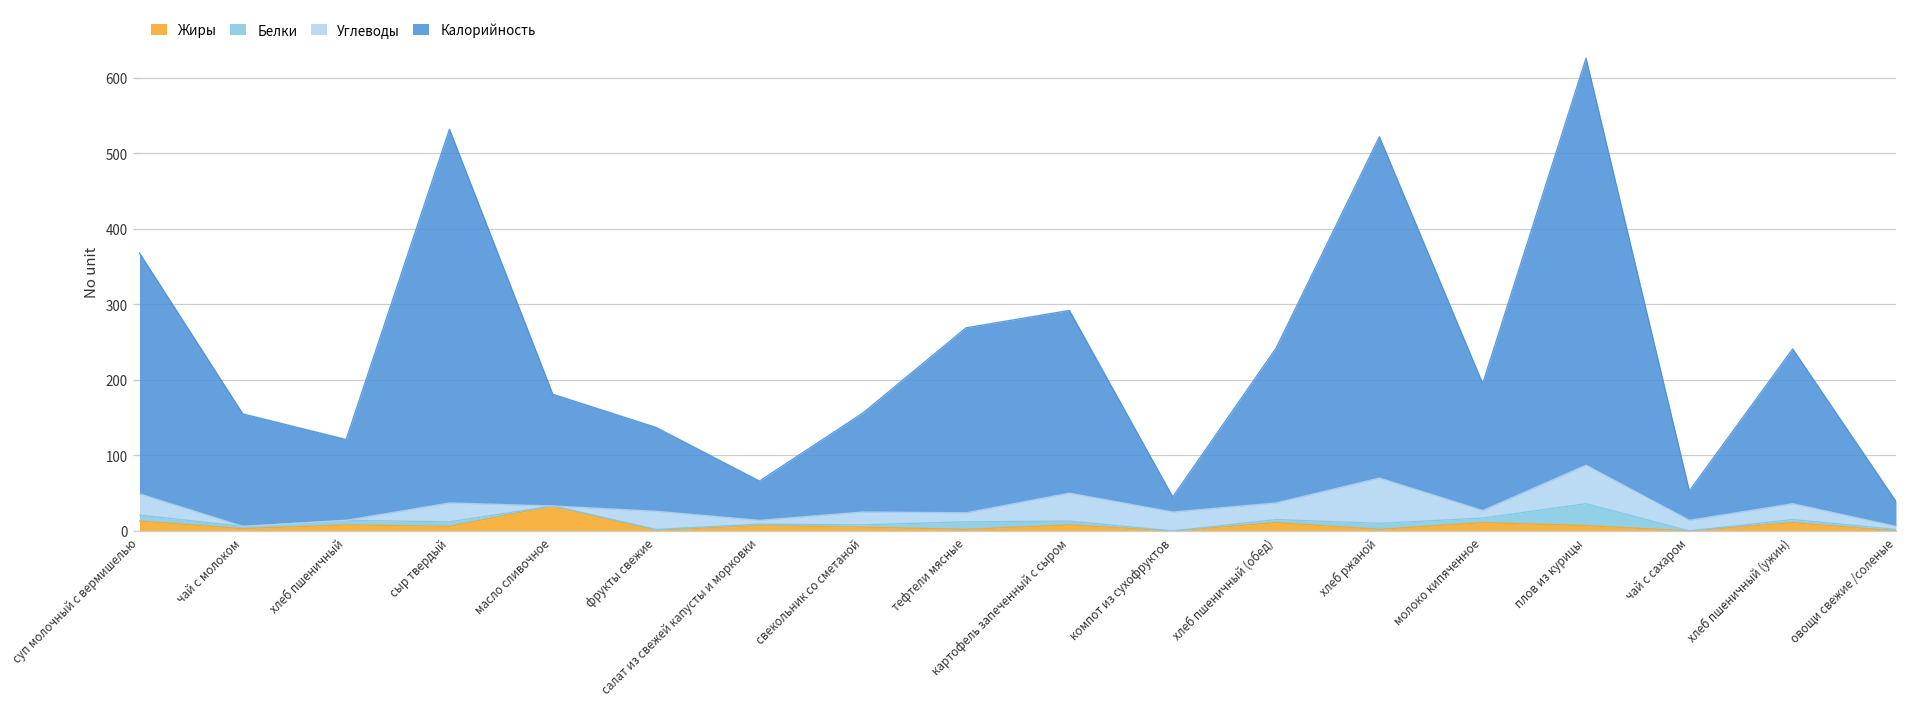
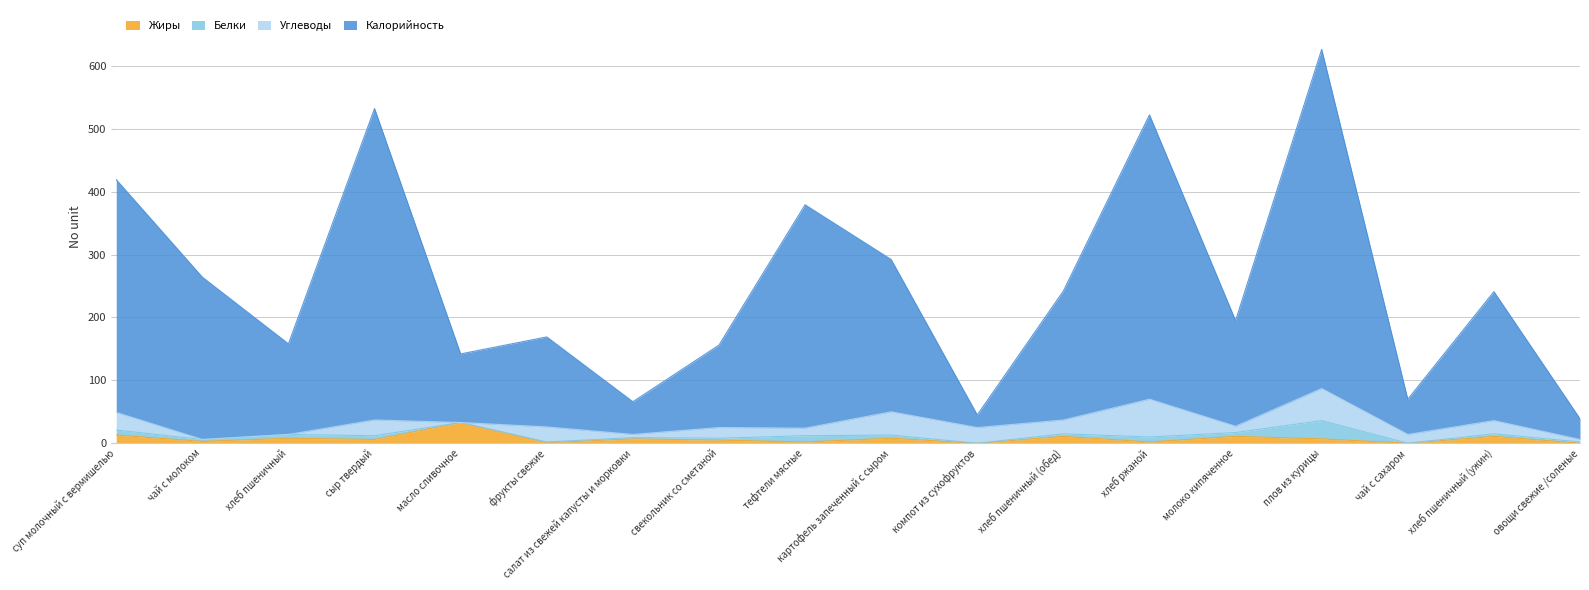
  {
    "Жиры": {
      "суп молочный с вермишелью": 10,
      "хлеб пшеничный": 10,
      "сыр твердый": 10,
      "тефтели мясные": 0,
      "картофель запеченный с сыром": 10,
      "хлеб ржаной": 0,
      "молоко кипяченное": 10,
      "плов из курицы": 10
    },
    "Калорийность": {
-     "суп молочный с вермишелью": 320,
-     "чай с молоком": 150,
-     "хлеб пшеничный": 110,
+     "суп молочный с вермишелью": 370,
+     "чай с молоком": 260,
+     "хлеб пшеничный": 140,
      "сыр твердый": 500,
-     "масло сливочное": 150,
-     "фрукты свежие": 110,
+     "масло сливочное": 110,
+     "фрукты свежие": 140,
      "салат из свежей капусты и морковки": 50,
      "свекольник со сметаной": 130,
-     "тефтели мясные": 250,
+     "тефтели мясные": 360,
      "картофель запеченный с сыром": 240,
      "компот из сухофруктов": 20,
      "хлеб пшеничный (обед)": 210,
      "хлеб ржаной": 450,
      "молоко кипяченное": 170,
      "плов из курицы": 540,
-     "чай с сахаром": 40,
+     "чай с сахаром": 60,
      "хлеб пшеничный (ужин)": 210,
      "овощи свежие /соленые": 30
    }
  }
